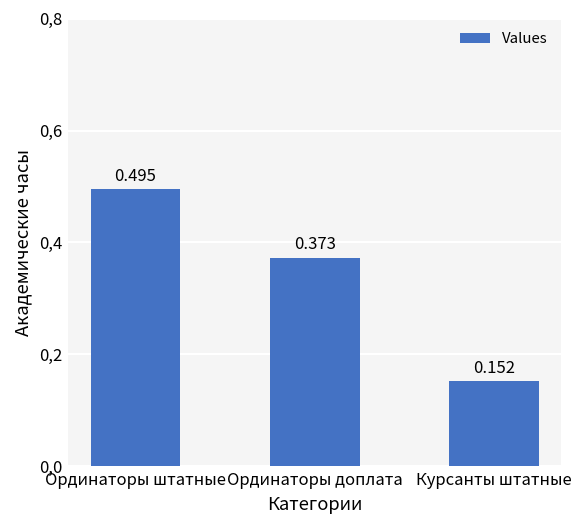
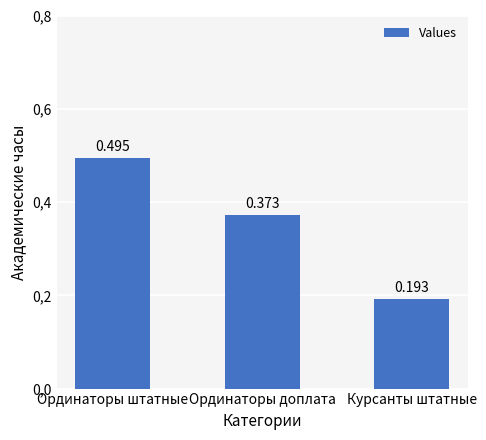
  {
    "Ординаторы штатные": 0.495,
    "Ординаторы доплата": 0.373,
-   "Курсанты штатные": 0.152
+   "Курсанты штатные": 0.193
  }
